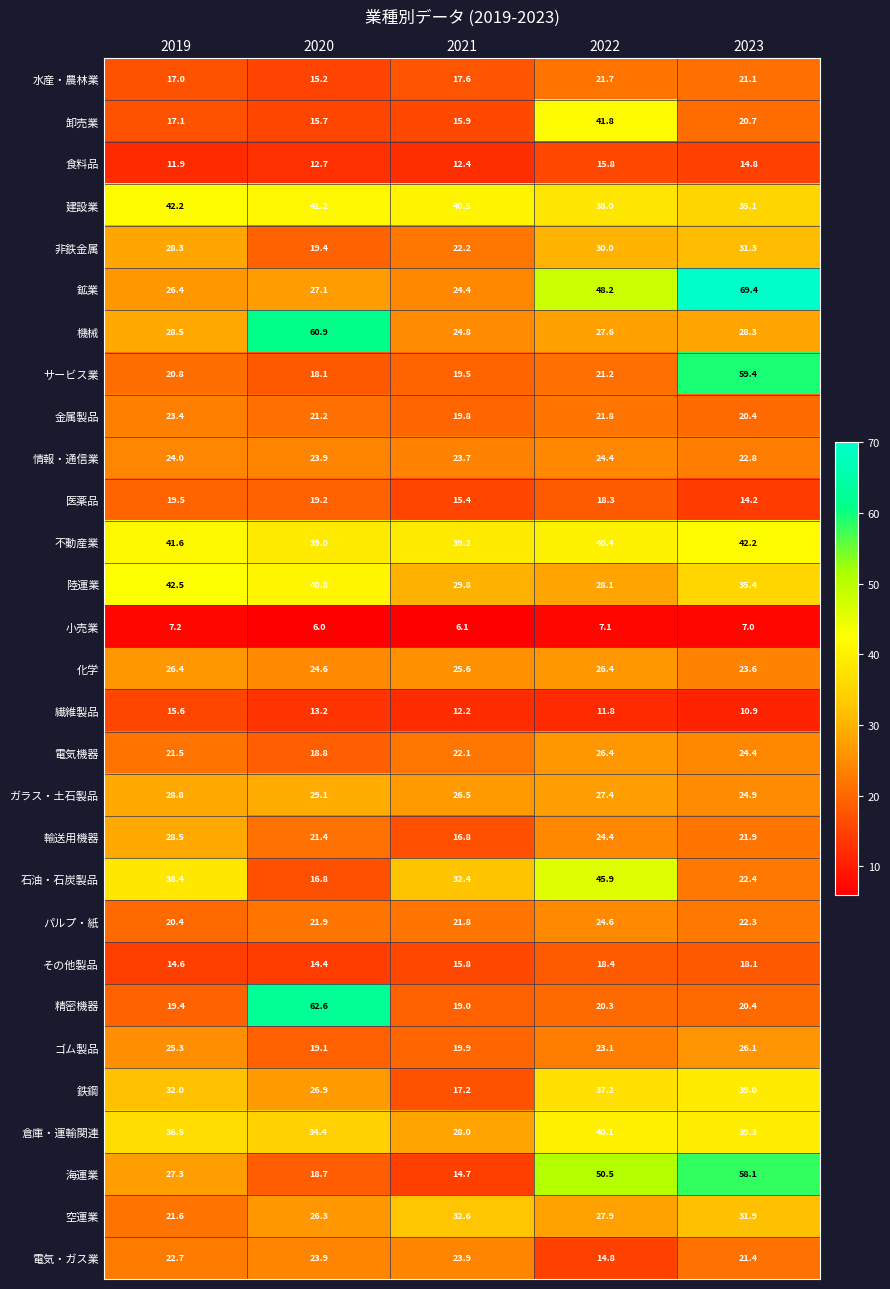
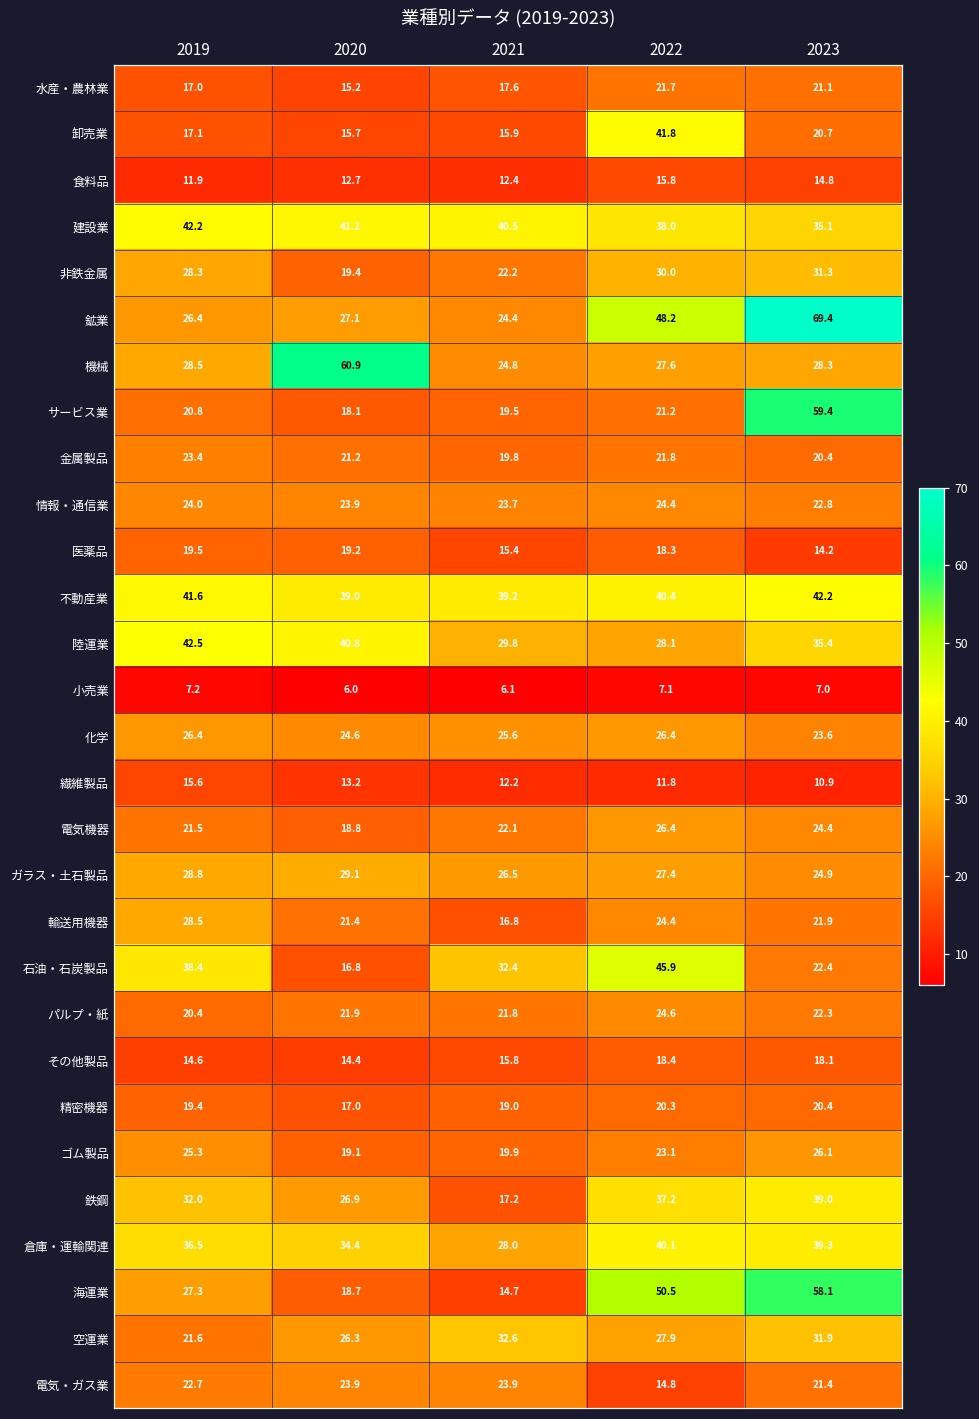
  {
    "水産・農林業": {
      "2019": 17.0,
      "2020": 15.2,
      "2021": 17.6,
      "2022": 21.7,
      "2023": 21.1
    },
    "卸売業": {
      "2019": 17.1,
      "2020": 15.7,
      "2021": 15.9,
      "2022": 41.8,
      "2023": 20.7
    },
    "食料品": {
      "2019": 11.9,
      "2020": 12.7,
      "2021": 12.4,
      "2022": 15.8,
      "2023": 14.8
    },
    "建設業": {
      "2019": 42.2,
      "2020": 41.2,
      "2021": 40.5,
      "2022": 38.0,
      "2023": 35.1
    },
    "非鉄金属": {
      "2019": 28.3,
      "2020": 19.4,
      "2021": 22.2,
      "2022": 30.0,
      "2023": 31.3
    },
    "鉱業": {
      "2019": 26.4,
      "2020": 27.1,
      "2021": 24.4,
      "2022": 48.2,
      "2023": 69.4
    },
    "機械": {
      "2019": 28.5,
      "2020": 60.9,
      "2021": 24.8,
      "2022": 27.6,
      "2023": 28.3
    },
    "サービス業": {
      "2019": 20.8,
      "2020": 18.1,
      "2021": 19.5,
      "2022": 21.2,
      "2023": 59.4
    },
    "金属製品": {
      "2019": 23.4,
      "2020": 21.2,
      "2021": 19.8,
      "2022": 21.8,
      "2023": 20.4
    },
    "情報・通信業": {
      "2019": 24.0,
      "2020": 23.9,
      "2021": 23.7,
      "2022": 24.4,
      "2023": 22.8
    },
    "医薬品": {
      "2019": 19.5,
      "2020": 19.2,
      "2021": 15.4,
      "2022": 18.3,
      "2023": 14.2
    },
    "不動産業": {
      "2019": 41.6,
      "2020": 39.0,
      "2021": 39.2,
      "2022": 40.4,
      "2023": 42.2
    },
    "陸運業": {
      "2019": 42.5,
      "2020": 40.8,
      "2021": 29.8,
      "2022": 28.1,
      "2023": 35.4
    },
    "小売業": {
      "2019": 7.2,
      "2020": 6.0,
      "2021": 6.1,
      "2022": 7.1,
      "2023": 7.0
    },
    "化学": {
      "2019": 26.4,
      "2020": 24.6,
      "2021": 25.6,
      "2022": 26.4,
      "2023": 23.6
    },
    "繊維製品": {
      "2019": 15.6,
      "2020": 13.2,
      "2021": 12.2,
      "2022": 11.8,
      "2023": 10.9
    },
    "電気機器": {
      "2019": 21.5,
      "2020": 18.8,
      "2021": 22.1,
      "2022": 26.4,
      "2023": 24.4
    },
    "ガラス・土石製品": {
      "2019": 28.8,
      "2020": 29.1,
      "2021": 26.5,
      "2022": 27.4,
      "2023": 24.9
    },
    "輸送用機器": {
      "2019": 28.5,
      "2020": 21.4,
      "2021": 16.8,
      "2022": 24.4,
      "2023": 21.9
    },
    "石油・石炭製品": {
      "2019": 38.4,
      "2020": 16.8,
      "2021": 32.4,
      "2022": 45.9,
      "2023": 22.4
    },
    "パルプ・紙": {
      "2019": 20.4,
      "2020": 21.9,
      "2021": 21.8,
      "2022": 24.6,
      "2023": 22.3
    },
    "その他製品": {
      "2019": 14.6,
      "2020": 14.4,
      "2021": 15.8,
      "2022": 18.4,
      "2023": 18.1
    },
    "精密機器": {
      "2019": 19.4,
-     "2020": 62.6,
+     "2020": 17.0,
      "2021": 19.0,
      "2022": 20.3,
      "2023": 20.4
    },
    "ゴム製品": {
      "2019": 25.3,
      "2020": 19.1,
      "2021": 19.9,
      "2022": 23.1,
      "2023": 26.1
    },
    "鉄鋼": {
      "2019": 32.0,
      "2020": 26.9,
      "2021": 17.2,
      "2022": 37.2,
      "2023": 39.0
    },
    "倉庫・運輸関連": {
      "2019": 36.5,
      "2020": 34.4,
      "2021": 28.0,
      "2022": 40.1,
      "2023": 39.3
    },
    "海運業": {
      "2019": 27.3,
      "2020": 18.7,
      "2021": 14.7,
      "2022": 50.5,
      "2023": 58.1
    },
    "空運業": {
      "2019": 21.6,
      "2020": 26.3,
      "2021": 32.6,
      "2022": 27.9,
      "2023": 31.9
    },
    "電気・ガス業": {
      "2019": 22.7,
      "2020": 23.9,
      "2021": 23.9,
      "2022": 14.8,
      "2023": 21.4
    }
  }
